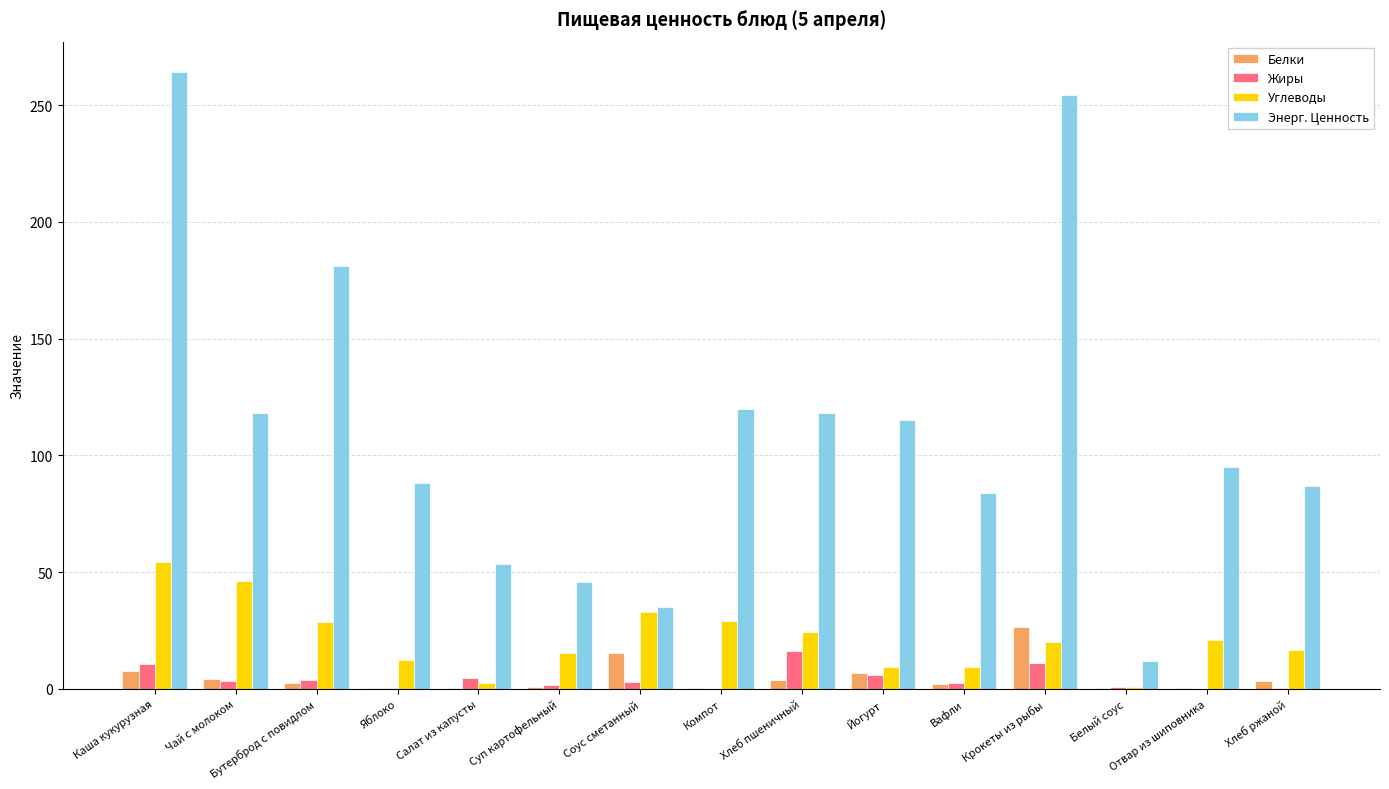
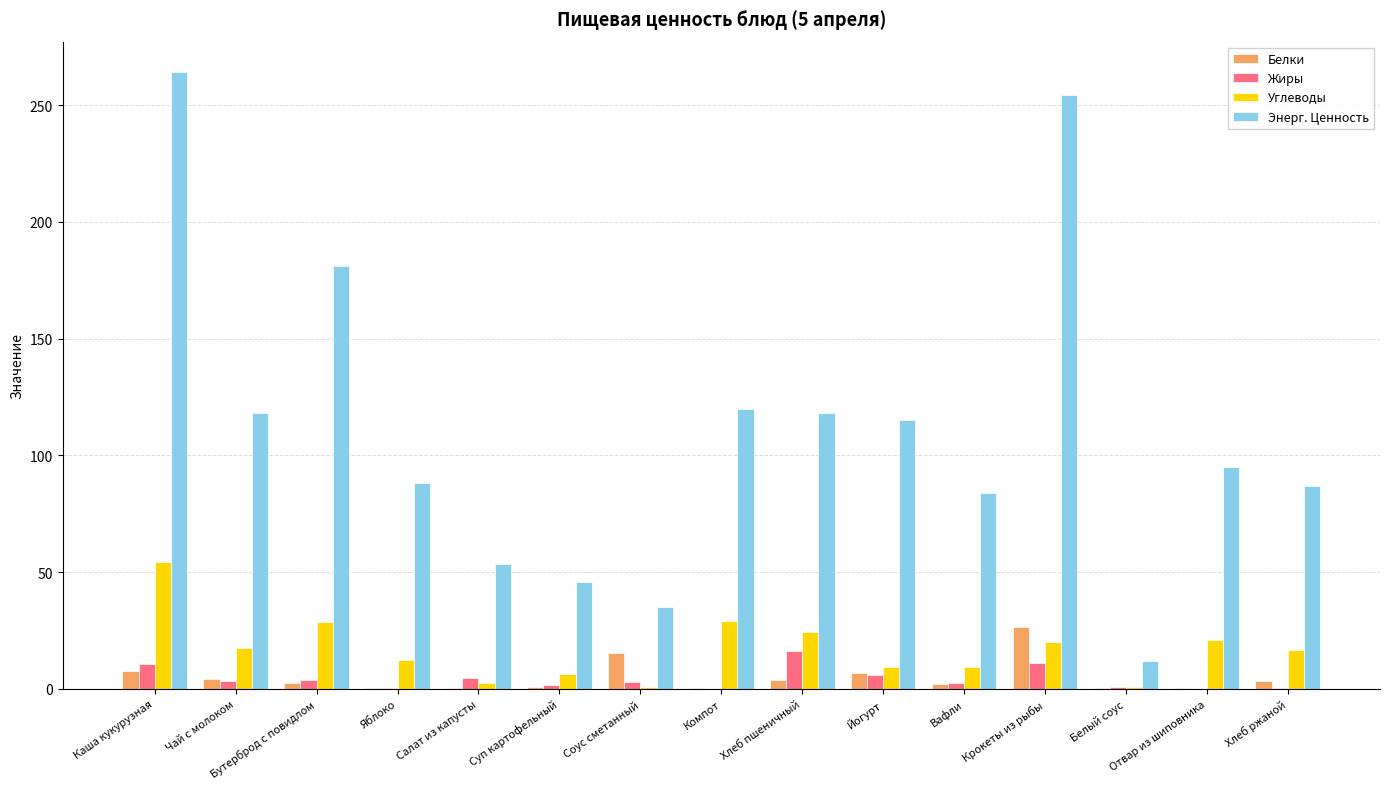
  {
    "Белки": {
      "Каша кукурузная": 8,
      "Чай с молоком": 4,
      "Бутерброд с повидлом": 3,
      "Соус сметанный": 15,
      "Хлеб пшеничный": 4,
      "Йогурт": 7,
      "Вафли": 2,
      "Крокеты из рыбы": 27,
      "Хлеб ржаной": 3
    },
    "Жиры": {
      "Каша кукурузная": 11,
      "Чай с молоком": 4,
      "Бутерброд с повидлом": 4,
      "Салат из капусты": 5,
      "Суп картофельный": 2,
      "Соус сметанный": 3,
      "Хлеб пшеничный": 16,
      "Йогурт": 6,
      "Вафли": 3,
      "Крокеты из рыбы": 11,
      "Отвар из шиповника": 0
    },
    "Углеводы": {
      "Каша кукурузная": 54,
-     "Чай с молоком": 46,
+     "Чай с молоком": 18,
      "Бутерброд с повидлом": 29,
      "Яблоко": 13,
      "Салат из капусты": 3,
-     "Суп картофельный": 16,
-     "Соус сметанный": 33,
+     "Суп картофельный": 6,
+     "Соус сметанный": 1,
      "Компот": 29,
      "Хлеб пшеничный": 25,
      "Йогурт": 9,
      "Вафли": 9,
      "Крокеты из рыбы": 20,
      "Отвар из шиповника": 21,
      "Хлеб ржаной": 17
    },
    "Энерг. Ценность": {
      "Каша кукурузная": 264,
      "Чай с молоком": 118,
      "Бутерброд с повидлом": 181,
      "Яблоко": 88,
      "Салат из капусты": 54,
      "Суп картофельный": 46,
      "Соус сметанный": 35,
      "Компот": 120,
      "Хлеб пшеничный": 118,
      "Йогурт": 115,
      "Вафли": 84,
      "Крокеты из рыбы": 254,
      "Белый соус": 12,
      "Отвар из шиповника": 95,
      "Хлеб ржаной": 87
    }
  }
